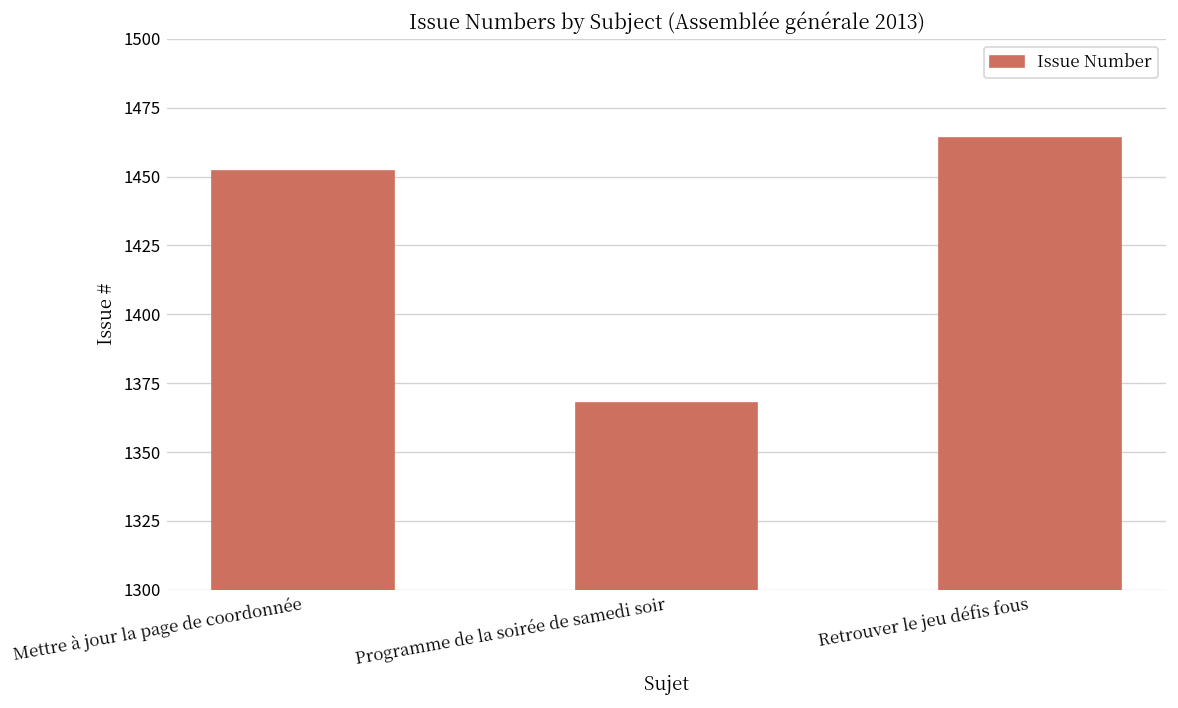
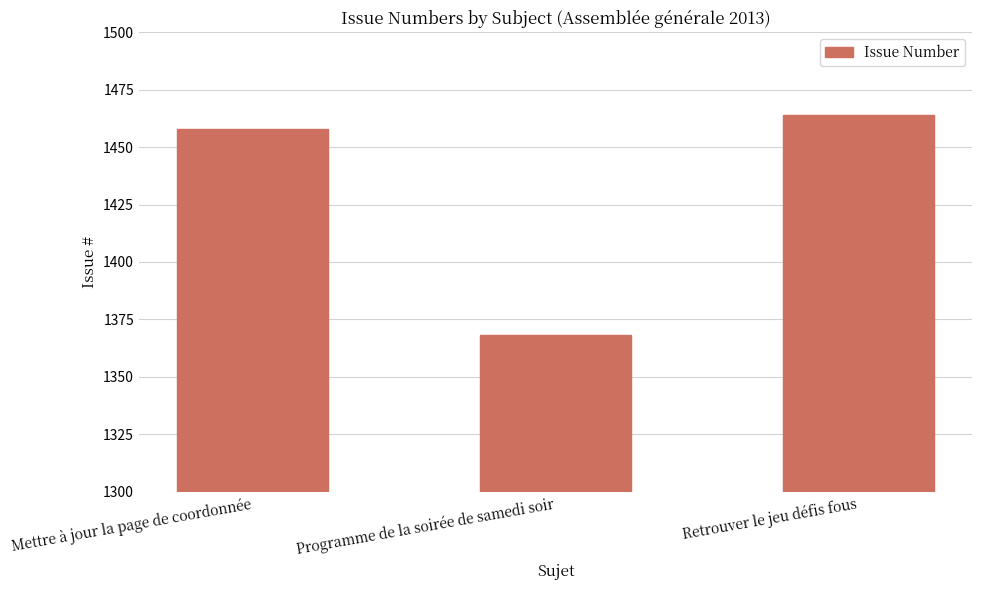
  {
-   "Mettre à jour la page de coordonnée": 1452,
+   "Mettre à jour la page de coordonnée": 1458,
    "Programme de la soirée de samedi soir": 1368,
    "Retrouver le jeu défis fous": 1464
  }
